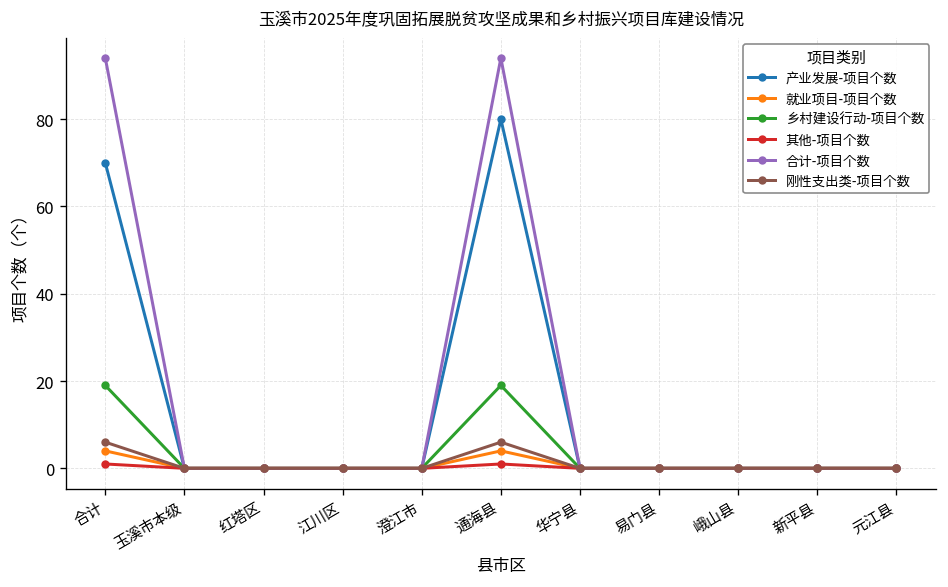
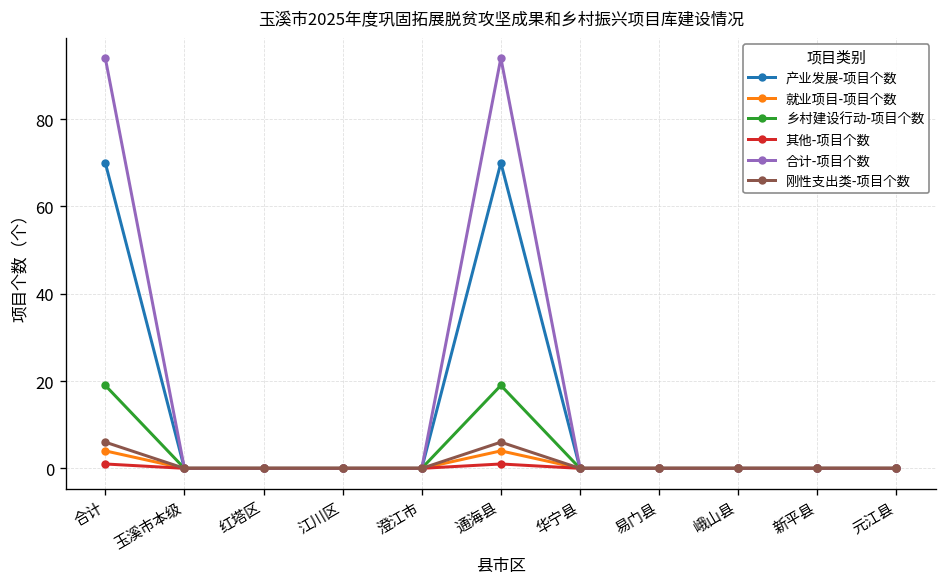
  {
    "产业发展-项目个数": {
      "合计": 70,
-     "通海县": 80
+     "通海县": 70
    },
    "就业项目-项目个数": {
      "合计": 4,
      "通海县": 4
    },
    "乡村建设行动-项目个数": {
      "合计": 19,
      "通海县": 19
    },
    "其他-项目个数": {
      "合计": 1,
      "通海县": 1
    },
    "合计-项目个数": {
      "合计": 94,
      "通海县": 94
    },
    "刚性支出类-项目个数": {
      "合计": 6,
      "通海县": 6
    }
  }
